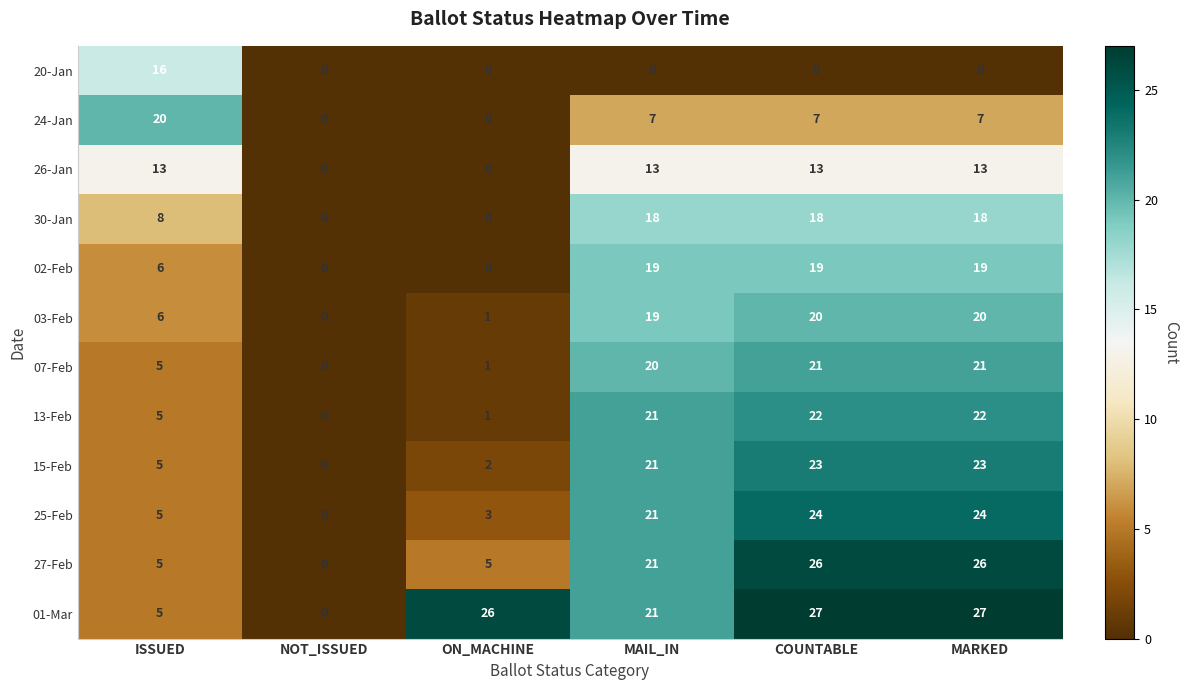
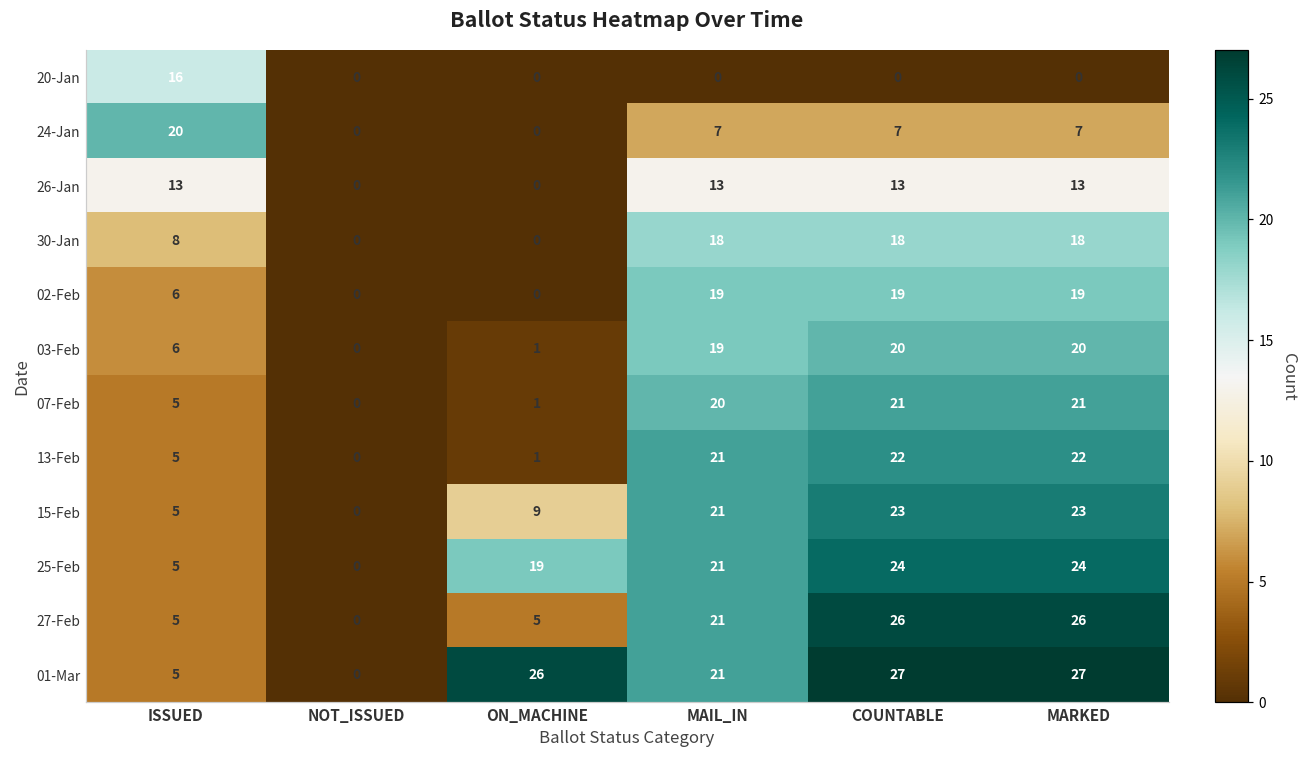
  {
    "20-Jan": {
      "ISSUED": 16
    },
    "24-Jan": {
      "ISSUED": 20,
      "MAIL_IN": 7,
      "COUNTABLE": 7,
      "MARKED": 7
    },
    "26-Jan": {
      "ISSUED": 13,
      "MAIL_IN": 13,
      "COUNTABLE": 13,
      "MARKED": 13
    },
    "30-Jan": {
      "ISSUED": 8,
      "MAIL_IN": 18,
      "COUNTABLE": 18,
      "MARKED": 18
    },
    "02-Feb": {
      "ISSUED": 6,
      "MAIL_IN": 19,
      "COUNTABLE": 19,
      "MARKED": 19
    },
    "03-Feb": {
      "ISSUED": 6,
      "ON_MACHINE": 1,
      "MAIL_IN": 19,
      "COUNTABLE": 20,
      "MARKED": 20
    },
    "07-Feb": {
      "ISSUED": 5,
      "ON_MACHINE": 1,
      "MAIL_IN": 20,
      "COUNTABLE": 21,
      "MARKED": 21
    },
    "13-Feb": {
      "ISSUED": 5,
      "ON_MACHINE": 1,
      "MAIL_IN": 21,
      "COUNTABLE": 22,
      "MARKED": 22
    },
    "15-Feb": {
      "ISSUED": 5,
-     "ON_MACHINE": 2,
+     "ON_MACHINE": 9,
      "MAIL_IN": 21,
      "COUNTABLE": 23,
      "MARKED": 23
    },
    "25-Feb": {
      "ISSUED": 5,
-     "ON_MACHINE": 3,
+     "ON_MACHINE": 19,
      "MAIL_IN": 21,
      "COUNTABLE": 24,
      "MARKED": 24
    },
    "27-Feb": {
      "ISSUED": 5,
      "ON_MACHINE": 5,
      "MAIL_IN": 21,
      "COUNTABLE": 26,
      "MARKED": 26
    },
    "01-Mar": {
      "ISSUED": 5,
      "ON_MACHINE": 26,
      "MAIL_IN": 21,
      "COUNTABLE": 27,
      "MARKED": 27
    }
  }
